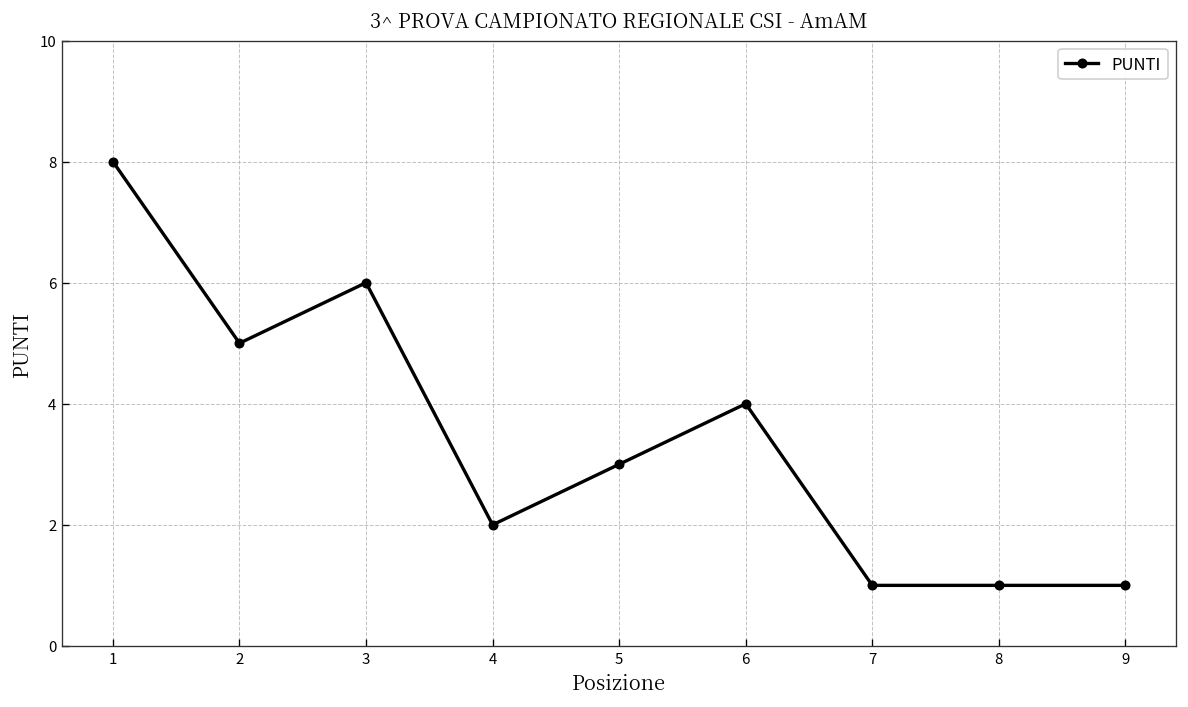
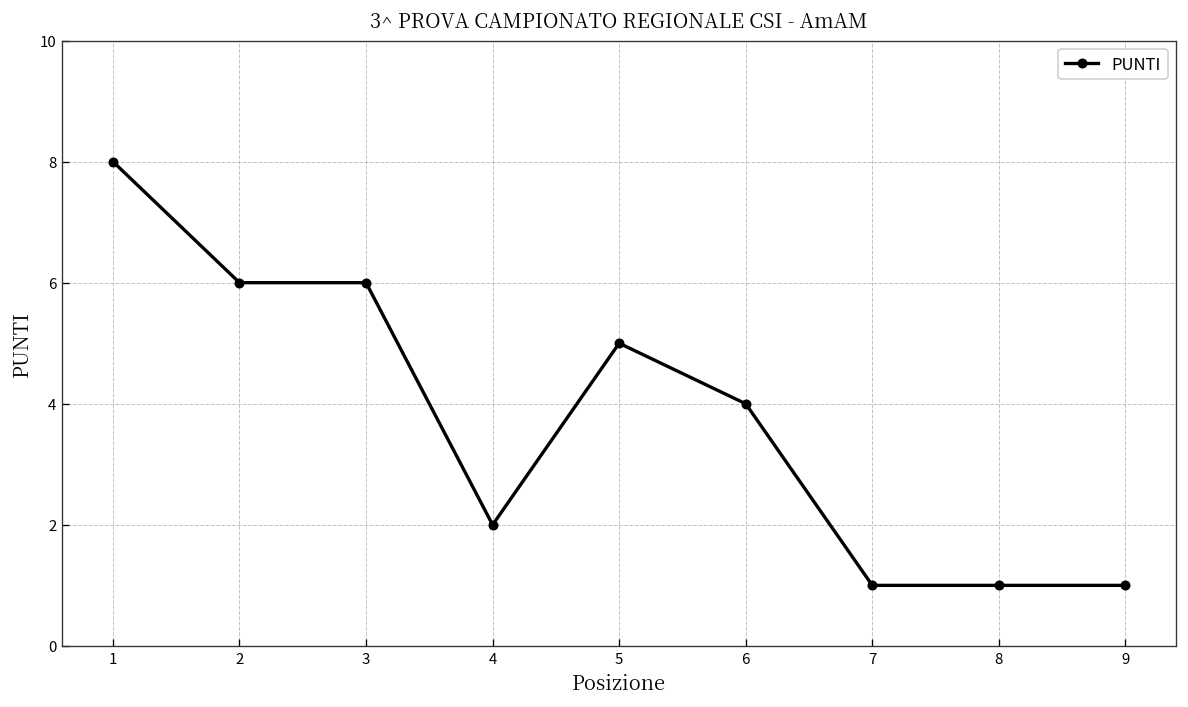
  {
    "1": 8,
-   "2": 5,
+   "2": 6,
    "3": 6,
    "4": 2,
-   "5": 3,
+   "5": 5,
    "6": 4,
    "7": 1,
    "8": 1,
    "9": 1
  }
